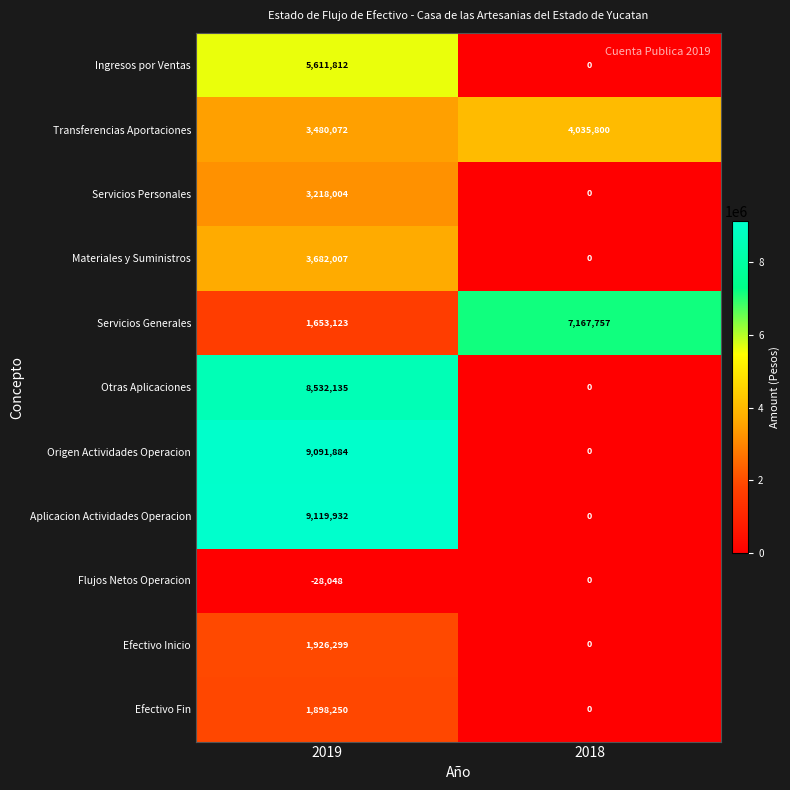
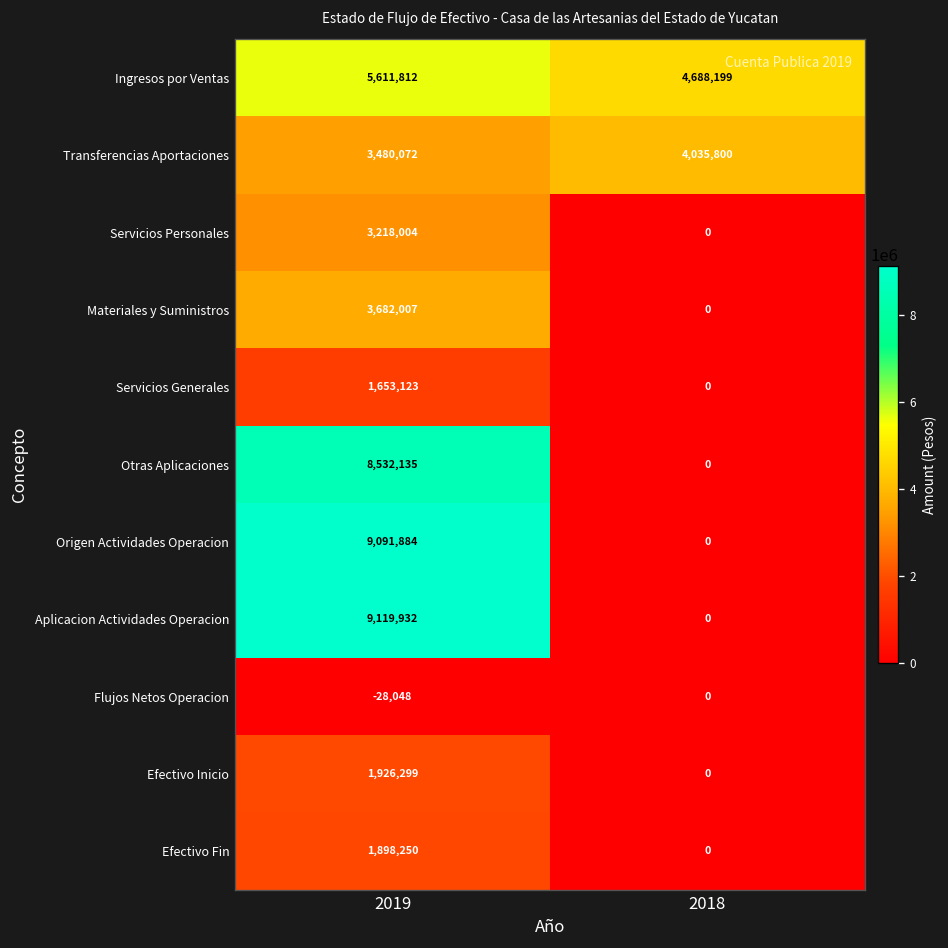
  {
    "Ingresos por Ventas": {
      "2019": "5,611,812",
-     "2018": "0"
+     "2018": "4,688,199"
    },
    "Transferencias Aportaciones": {
      "2019": "3,480,072",
      "2018": "4,035,800"
    },
    "Servicios Personales": {
      "2019": "3,218,004",
      "2018": "0"
    },
    "Materiales y Suministros": {
      "2019": "3,682,007",
      "2018": "0"
    },
    "Servicios Generales": {
      "2019": "1,653,123",
-     "2018": "7,167,757"
+     "2018": "0"
    },
    "Otras Aplicaciones": {
      "2019": "8,532,135",
      "2018": "0"
    },
    "Origen Actividades Operacion": {
      "2019": "9,091,884",
      "2018": "0"
    },
    "Aplicacion Actividades Operacion": {
      "2019": "9,119,932",
      "2018": "0"
    },
    "Flujos Netos Operacion": {
      "2019": "-28,048",
      "2018": "0"
    },
    "Efectivo Inicio": {
      "2019": "1,926,299",
      "2018": "0"
    },
    "Efectivo Fin": {
      "2019": "1,898,250",
      "2018": "0"
    }
  }
